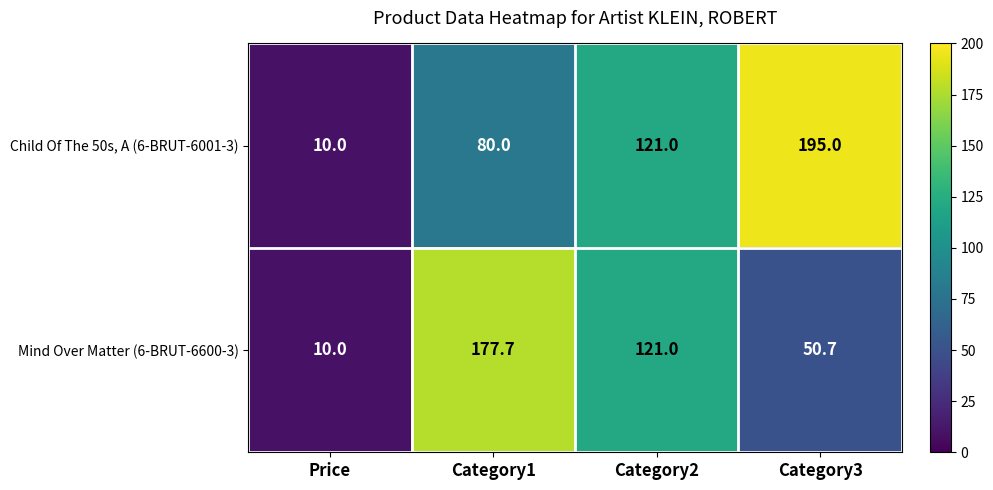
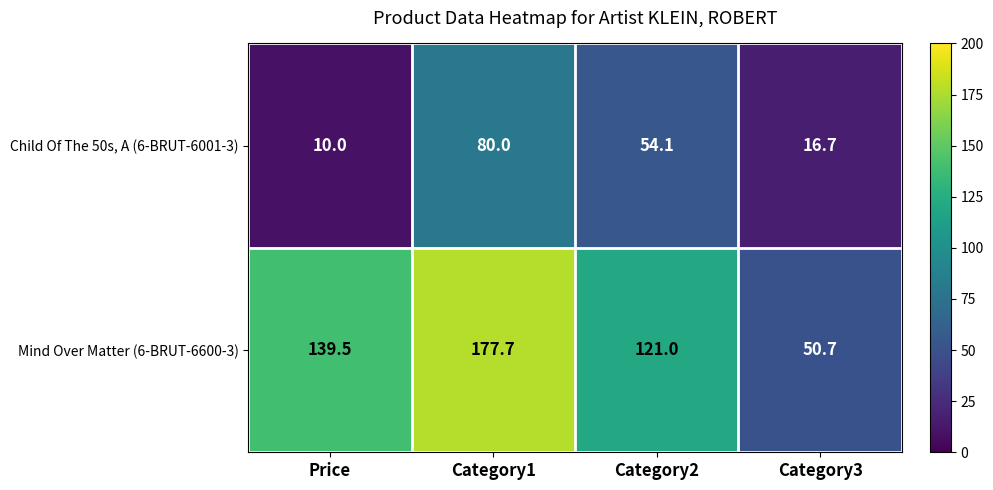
  {
    "Child Of The 50s, A (6-BRUT-6001-3)": {
      "Price": 10.0,
      "Category1": 80.0,
-     "Category2": 121.0,
-     "Category3": 195.0
+     "Category2": 54.1,
+     "Category3": 16.7
    },
    "Mind Over Matter (6-BRUT-6600-3)": {
-     "Price": 10.0,
+     "Price": 139.5,
      "Category1": 177.7,
      "Category2": 121.0,
      "Category3": 50.7
    }
  }
